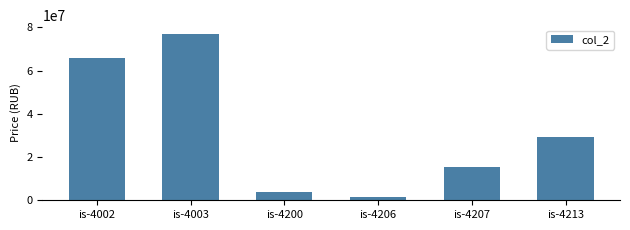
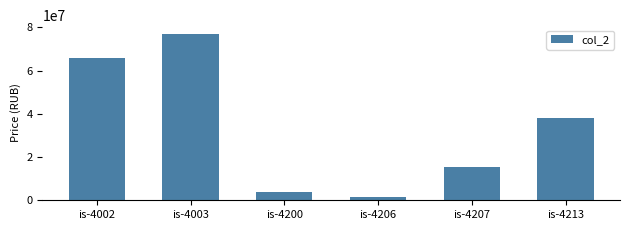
  {
    "is-4002": 66000000,
    "is-4003": 77000000,
    "is-4200": 4000000,
    "is-4206": 2000000,
    "is-4207": 15000000,
-   "is-4213": 29000000
+   "is-4213": 38000000
  }
